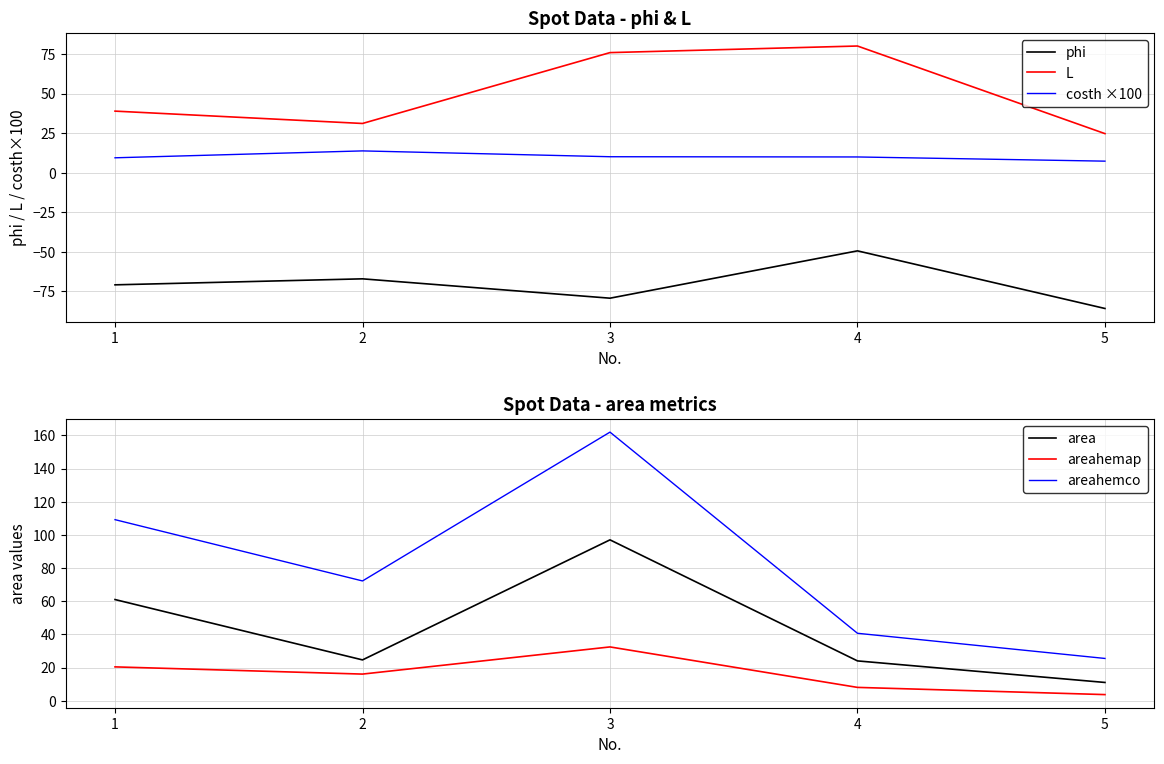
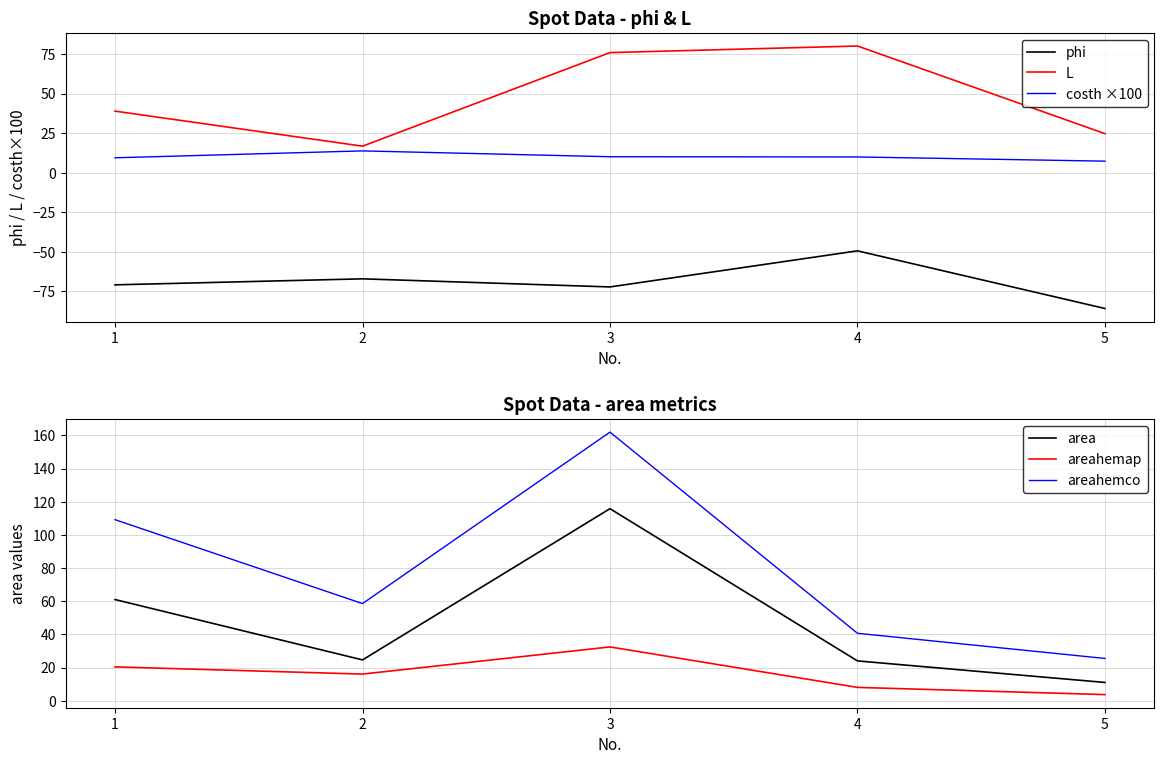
  {
    "Spot Data - phi & L": {
      "phi": {
        "1": -71,
        "2": -67,
-       "3": -79,
+       "3": -72,
        "4": -50,
        "5": -86
      },
      "L": {
        "1": 39,
-       "2": 31,
+       "2": 17,
        "3": 76,
        "4": 80,
        "5": 25
      },
      "costh ×100": {
        "1": 9,
        "2": 14,
        "3": 10,
        "4": 10,
        "5": 7
      }
    },
    "Spot Data - area metrics": {
      "area": {
        "1": 61,
        "2": 25,
-       "3": 97,
+       "3": 116,
        "4": 24,
        "5": 11
      },
      "areahemap": {
        "1": 20,
        "2": 16,
        "3": 32,
        "4": 8,
        "5": 4
      },
      "areahemco": {
        "1": 109,
-       "2": 72,
+       "2": 59,
        "3": 162,
        "4": 41,
        "5": 25
      }
    }
  }
